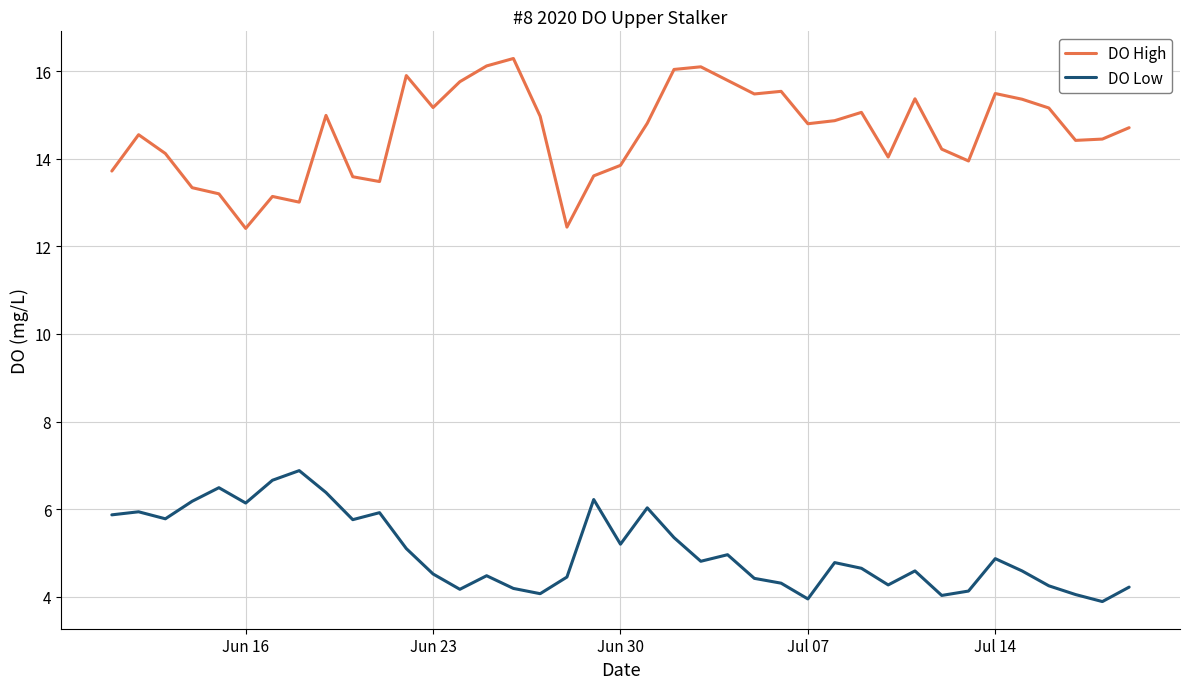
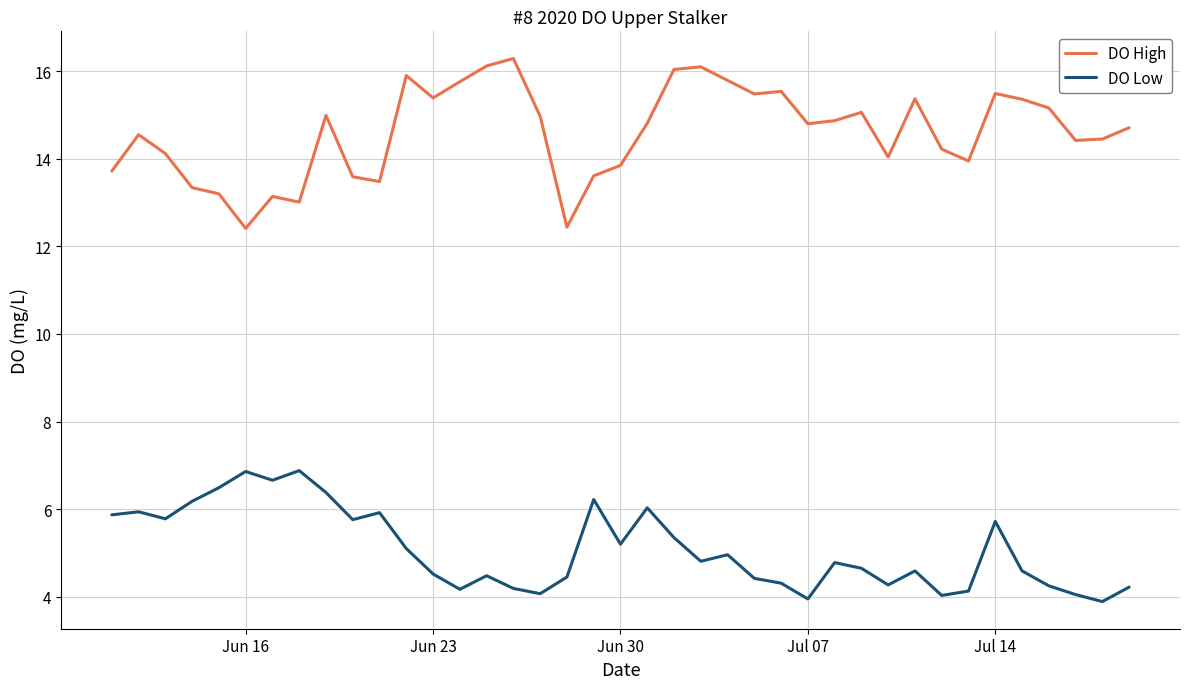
  {
    "DO High": {
      "Jun 16": 12.4,
-     "Jun 23": 15.2,
+     "Jun 23": 15.4,
      "Jun 30": 13.9,
      "Jul 07": 14.8,
      "Jul 14": 15.5
    },
    "DO Low": {
-     "Jun 16": 6.1,
+     "Jun 16": 6.9,
      "Jun 23": 4.5,
      "Jun 30": 5.2,
      "Jul 07": 4.0,
-     "Jul 14": 4.9
+     "Jul 14": 5.7
    }
  }
